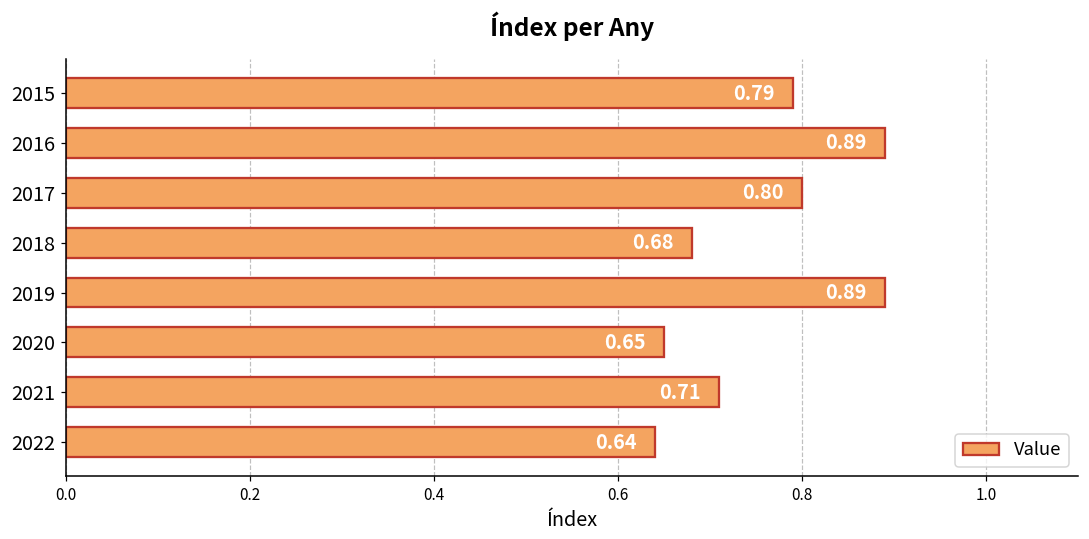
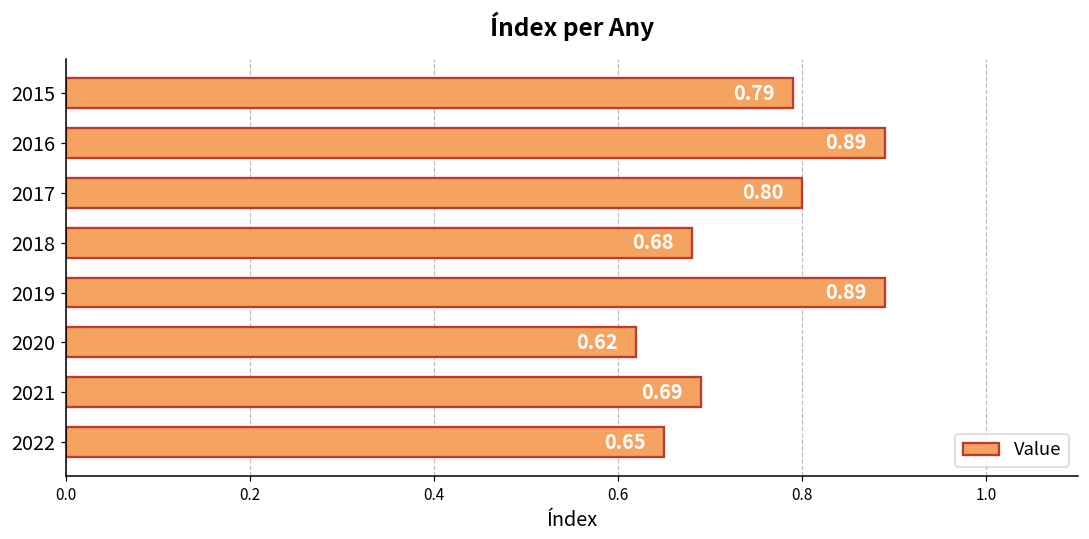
  {
    "2015": 0.79,
    "2016": 0.89,
    "2017": 0.80,
    "2018": 0.68,
    "2019": 0.89,
-   "2020": 0.65,
-   "2021": 0.71,
-   "2022": 0.64
+   "2020": 0.62,
+   "2021": 0.69,
+   "2022": 0.65
  }
